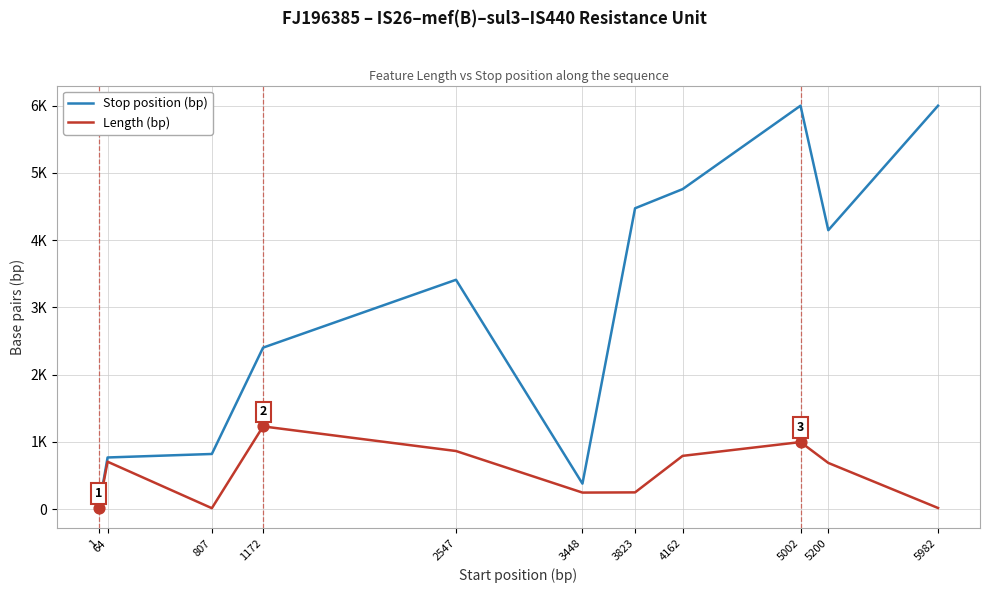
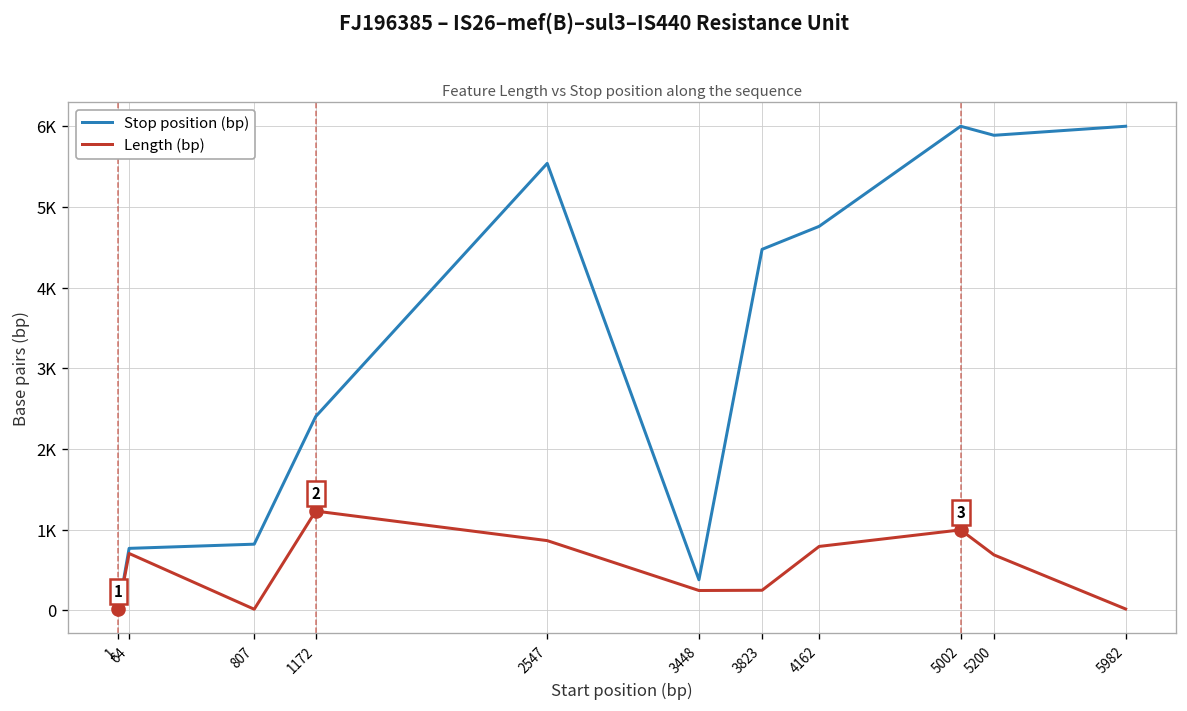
  {
    "Stop position (bp)": {
      "64": 800,
      "807": 800,
      "1172": 2400,
-     "2547": 3400,
+     "2547": 5500,
      "3448": 400,
      "3823": 4500,
      "4162": 4800,
      "5002": 6000,
-     "5200": 4100,
+     "5200": 5900,
      "5982": 6000
    }
  }
